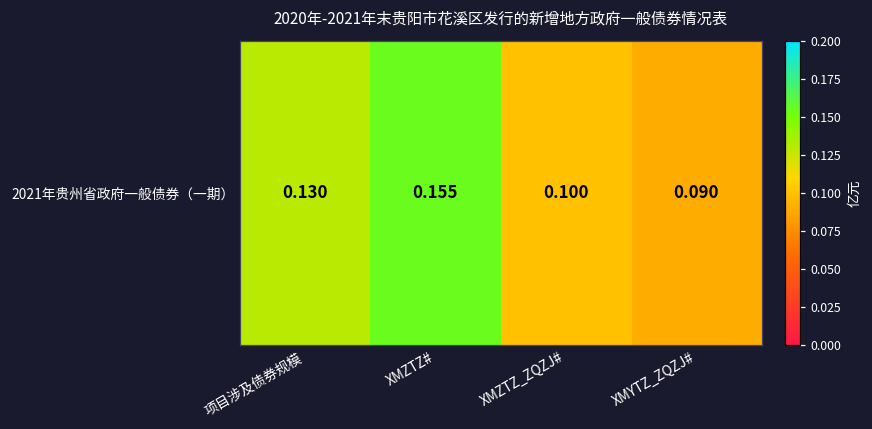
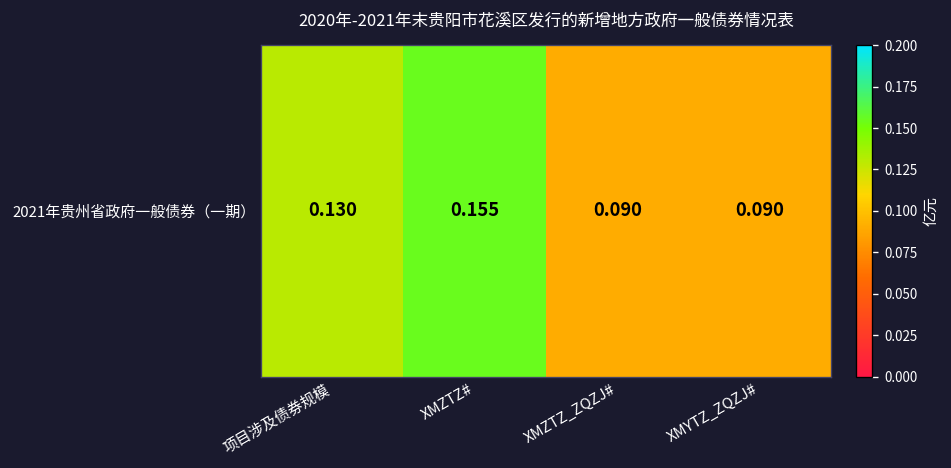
  {
    "2021年贵州省政府一般债券（一期）": {
      "项目涉及债券规模": 0.130,
      "XMZTZ#": 0.155,
-     "XMZTZ_ZQZJ#": 0.100,
+     "XMZTZ_ZQZJ#": 0.090,
      "XMYTZ_ZQZJ#": 0.090
    }
  }
